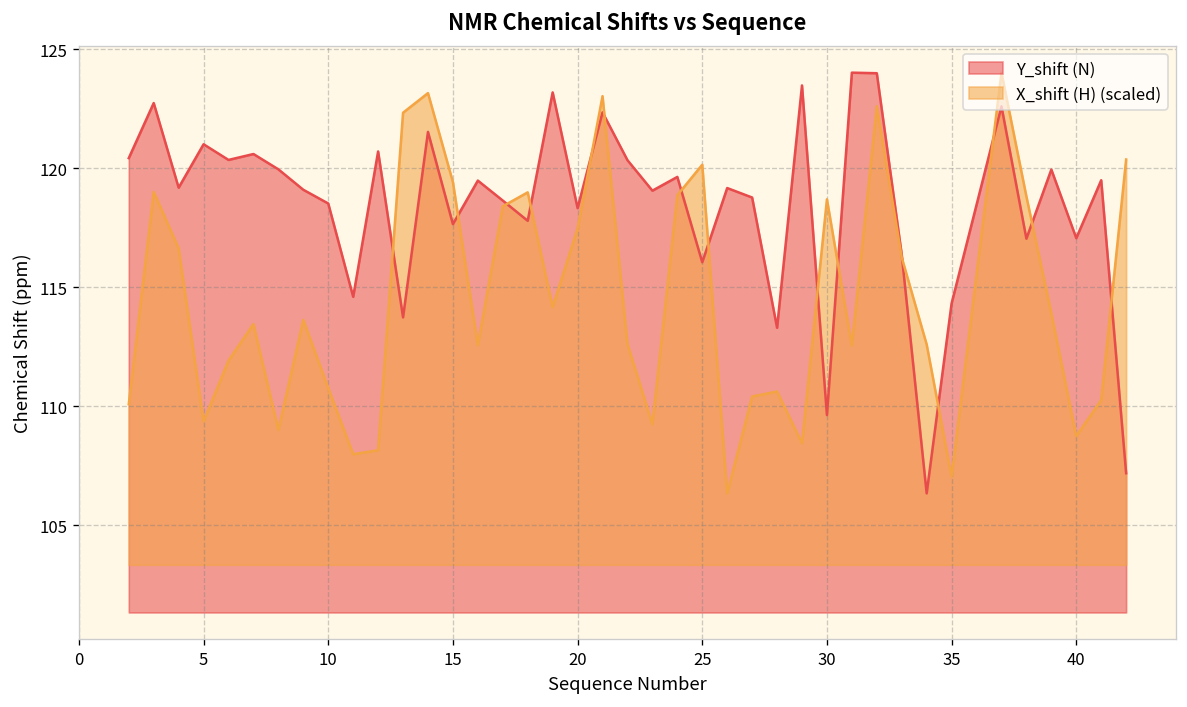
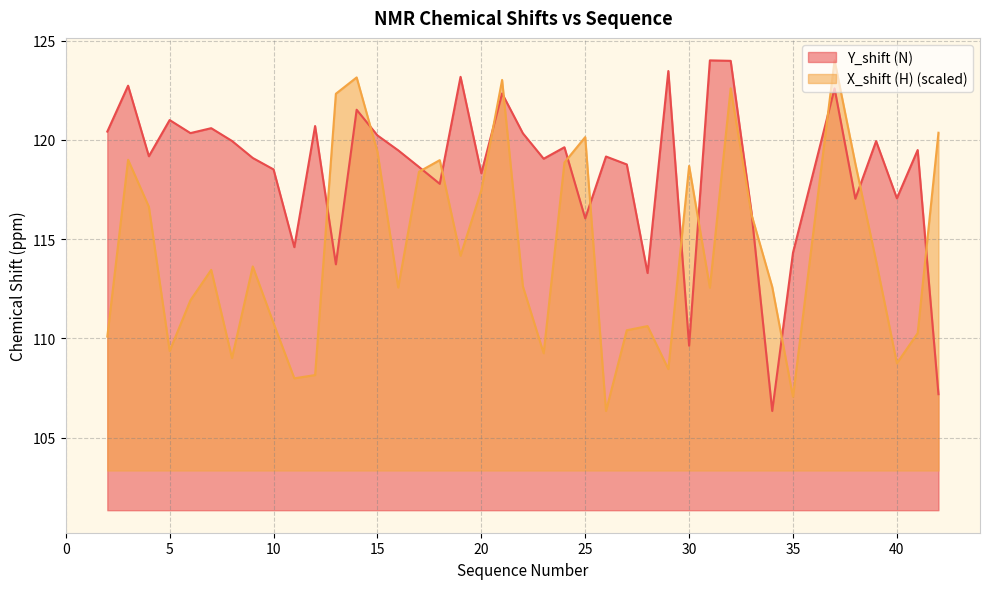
  {
    "Y_shift (N)": {
      "5": 121.0,
      "10": 118.5,
-     "15": 117.7,
+     "15": 120.2,
      "20": 118.3,
      "25": 116.1,
      "30": 109.6,
      "35": 114.3,
      "40": 117.1
    },
    "X_shift (H) (scaled)": {
      "5": 109.4,
      "10": 110.8,
      "15": 119.4,
      "20": 117.5,
      "25": 120.1,
      "30": 118.7,
      "35": 107.1,
      "40": 108.8
    }
  }
